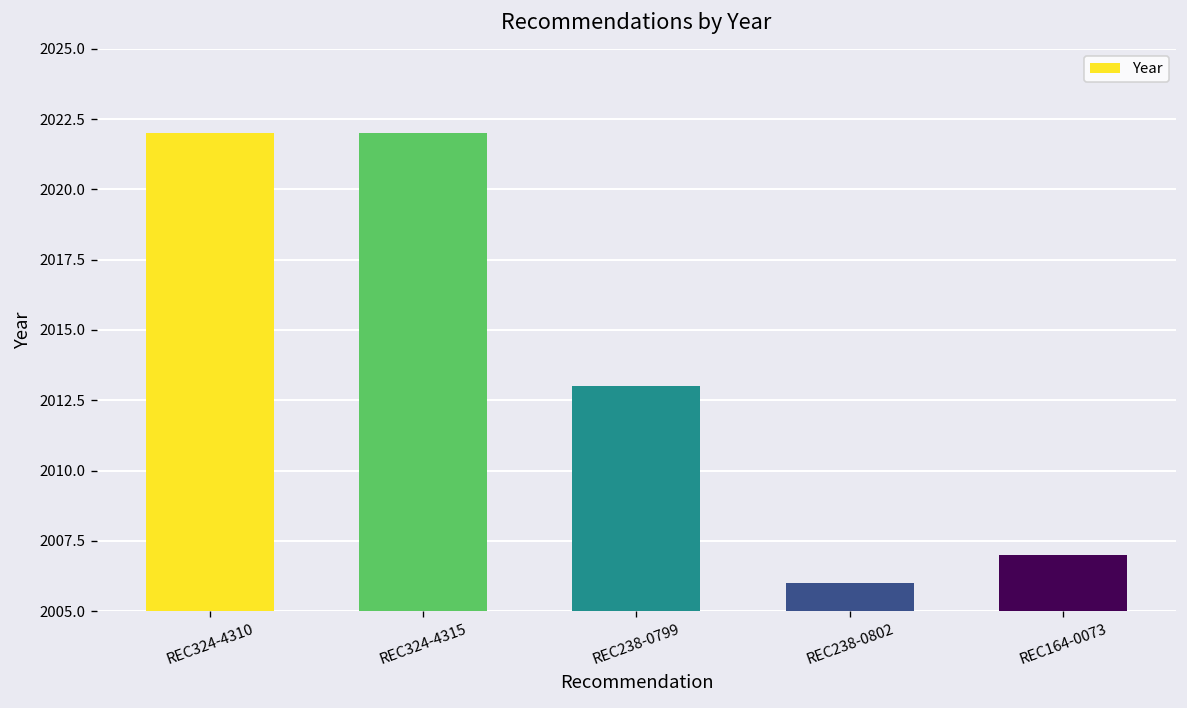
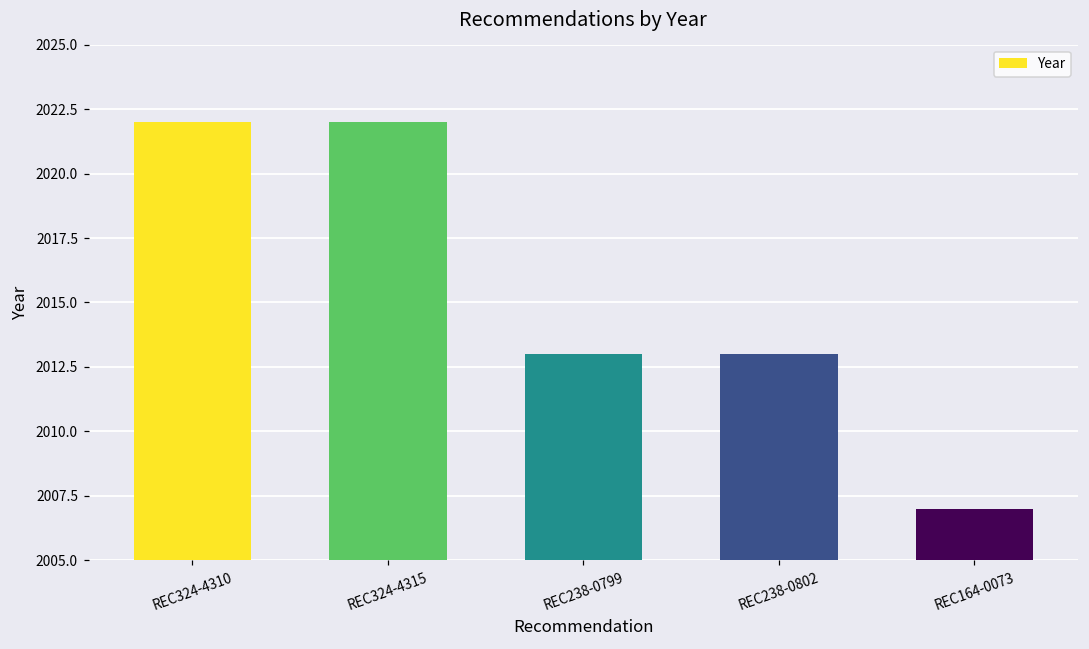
  {
    "REC324-4310": 2022,
    "REC324-4315": 2022,
    "REC238-0799": 2013,
-   "REC238-0802": 2006,
+   "REC238-0802": 2013,
    "REC164-0073": 2007
  }
